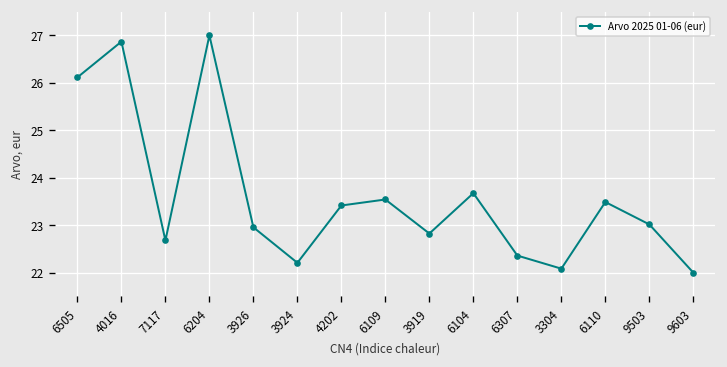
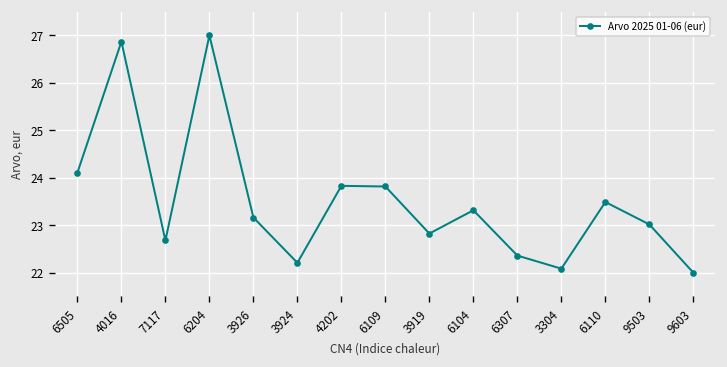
  {
-   "6505": 26.1,
+   "6505": 24.1,
    "4016": 26.9,
    "7117": 22.7,
    "6204": 27.0,
-   "3926": 23.0,
+   "3926": 23.2,
    "3924": 22.2,
-   "4202": 23.4,
-   "6109": 23.5,
+   "4202": 23.8,
+   "6109": 23.8,
    "3919": 22.8,
-   "6104": 23.7,
+   "6104": 23.3,
    "6307": 22.4,
    "3304": 22.1,
    "6110": 23.5,
    "9503": 23.0,
    "9603": 22.0
  }
